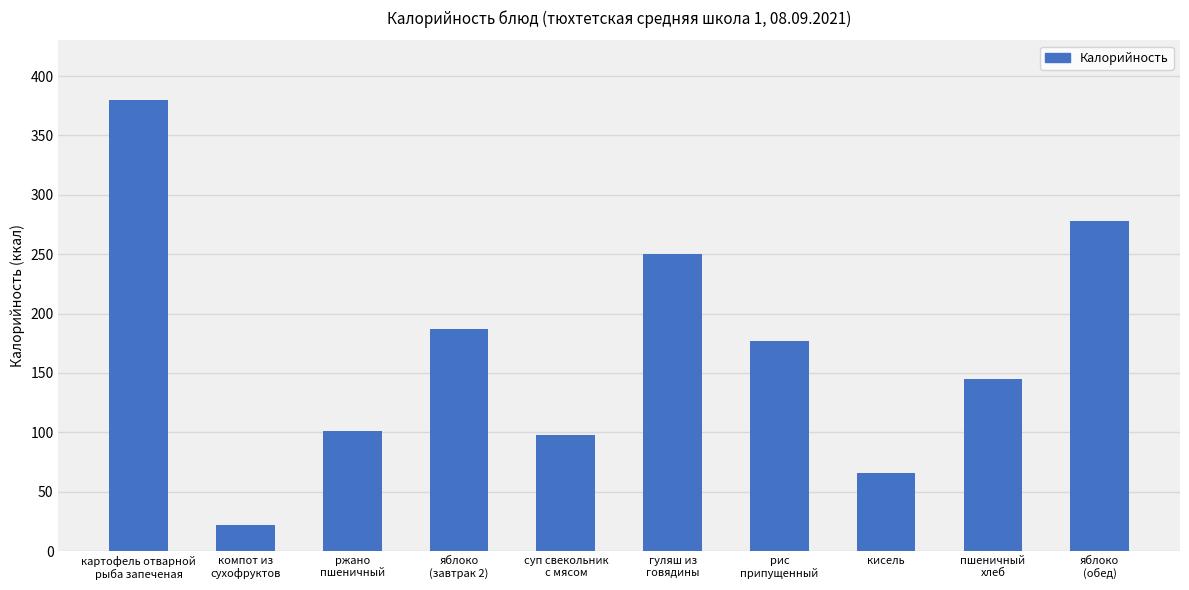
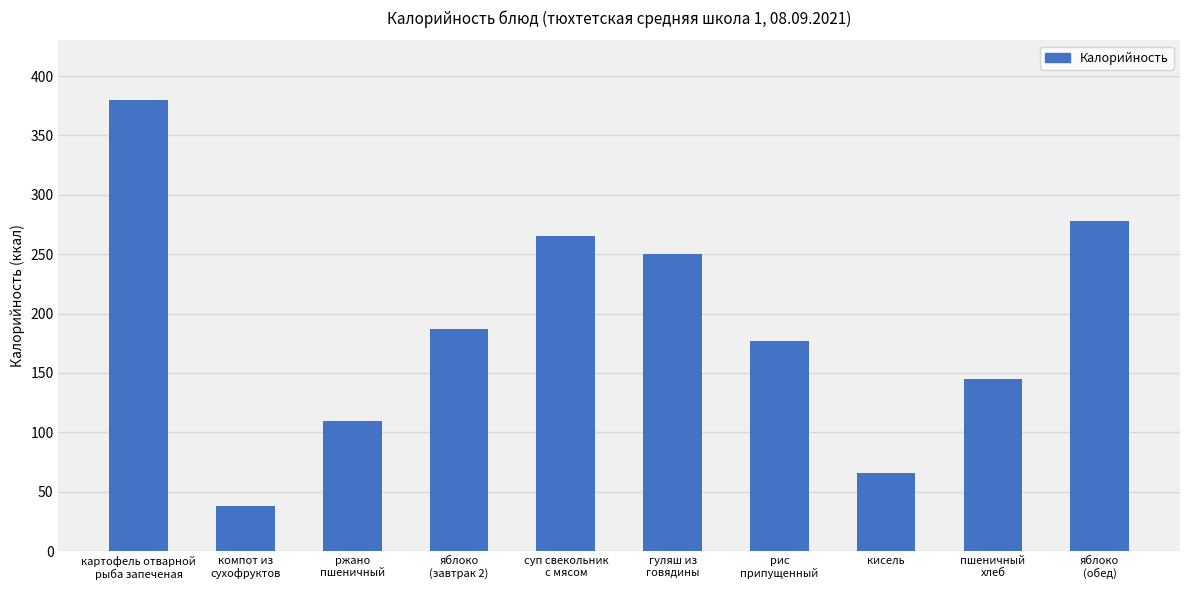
  {
    "картофель отварной рыба запеченая": 380,
-   "компот из сухофруктов": 22,
-   "ржано пшеничный": 101,
+   "компот из сухофруктов": 38,
+   "ржано пшеничный": 109,
    "яблоко (завтрак 2)": 187,
-   "суп свекольник с мясом": 98,
+   "суп свекольник с мясом": 265,
    "гуляш из говядины": 250,
    "рис припущенный": 177,
    "кисель": 65,
    "пшеничный хлеб": 145,
    "яблоко (обед)": 278
  }
